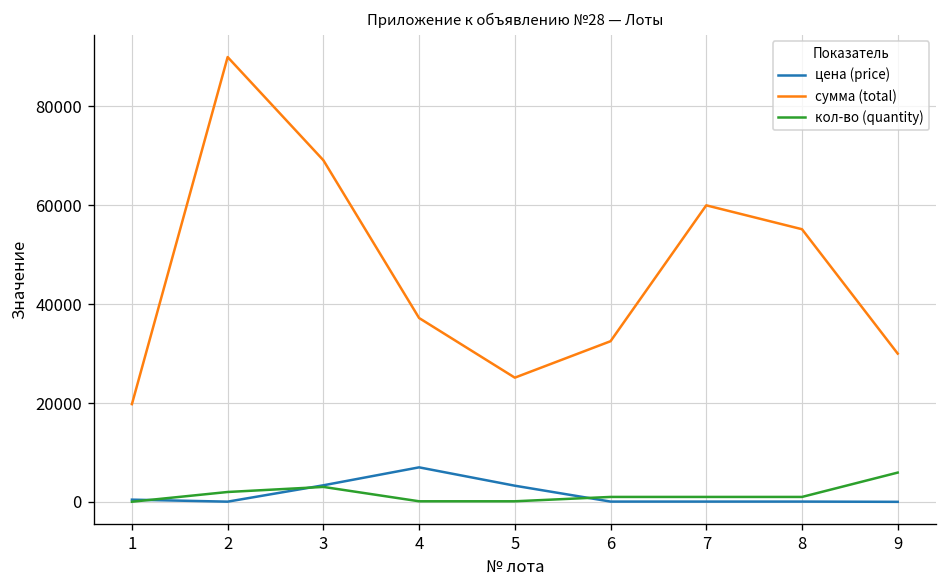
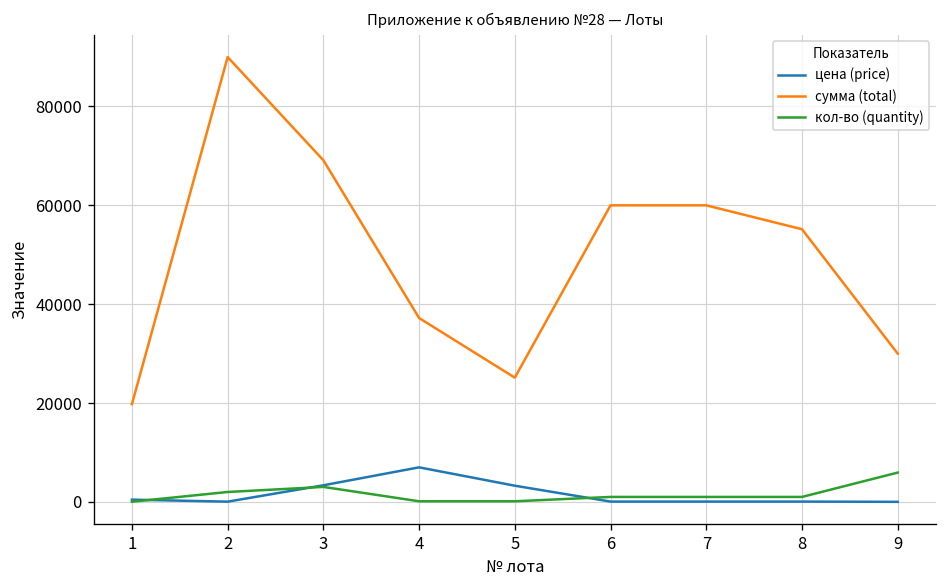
  {
    "цена (price)": {
      "2": 0,
      "4": 7000,
      "5": 3000,
      "6": 0,
      "7": 0,
      "8": 0,
      "9": 0
    },
    "сумма (total)": {
      "1": 20000,
      "2": 90000,
      "3": 69000,
      "4": 37000,
      "5": 25000,
-     "6": 33000,
+     "6": 60000,
      "7": 60000,
      "8": 55000,
      "9": 30000
    },
    "кол-во (quantity)": {
      "2": 2000,
      "4": 0,
      "5": 0,
      "6": 1000,
      "7": 1000,
      "8": 1000,
      "9": 6000
    }
  }
